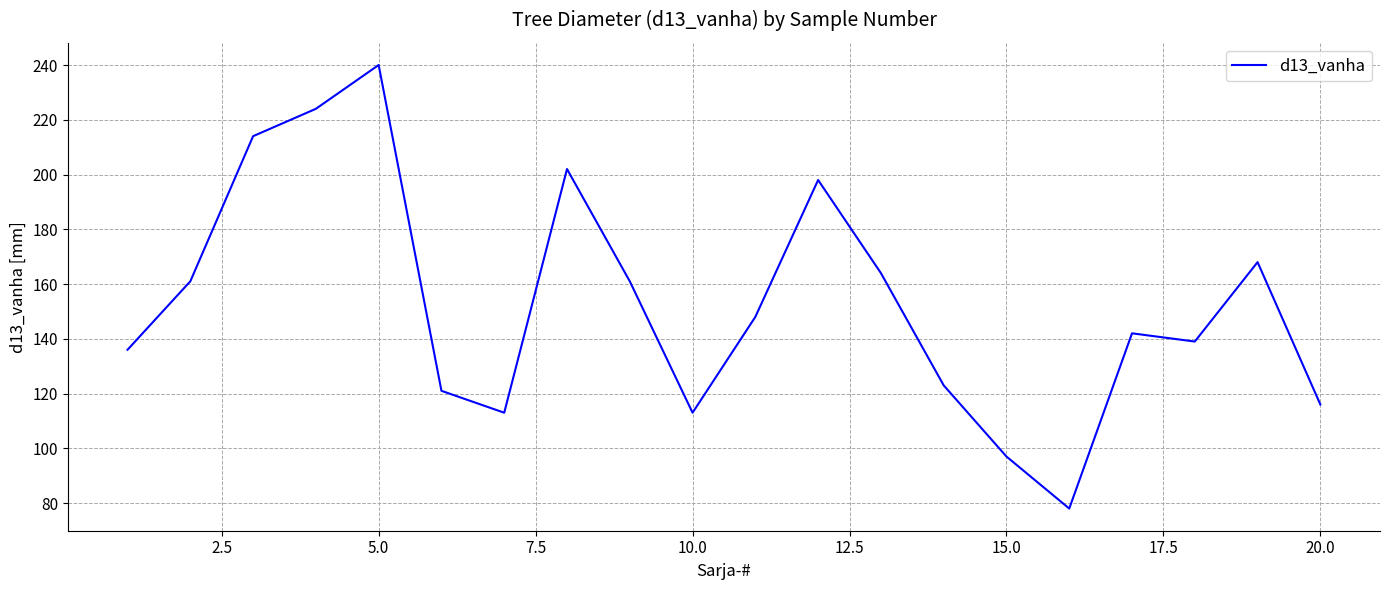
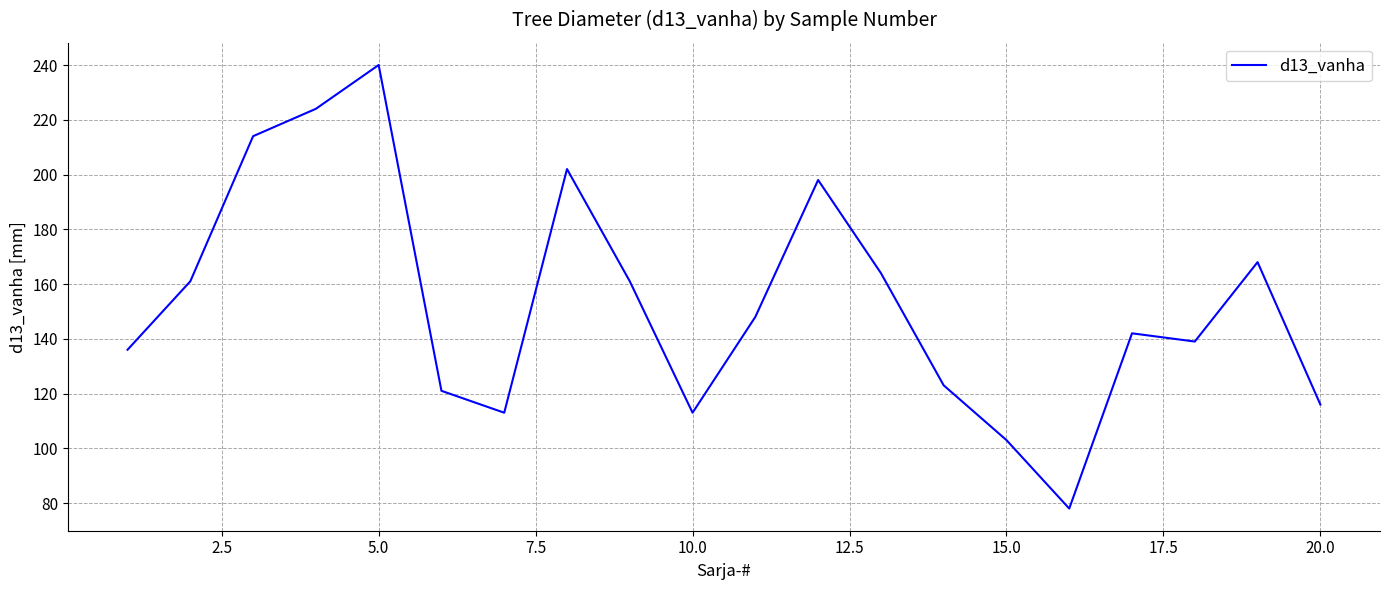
  {
    "5.0": 240,
    "10.0": 113,
-   "15.0": 97,
+   "15.0": 103,
    "20.0": 116
  }
